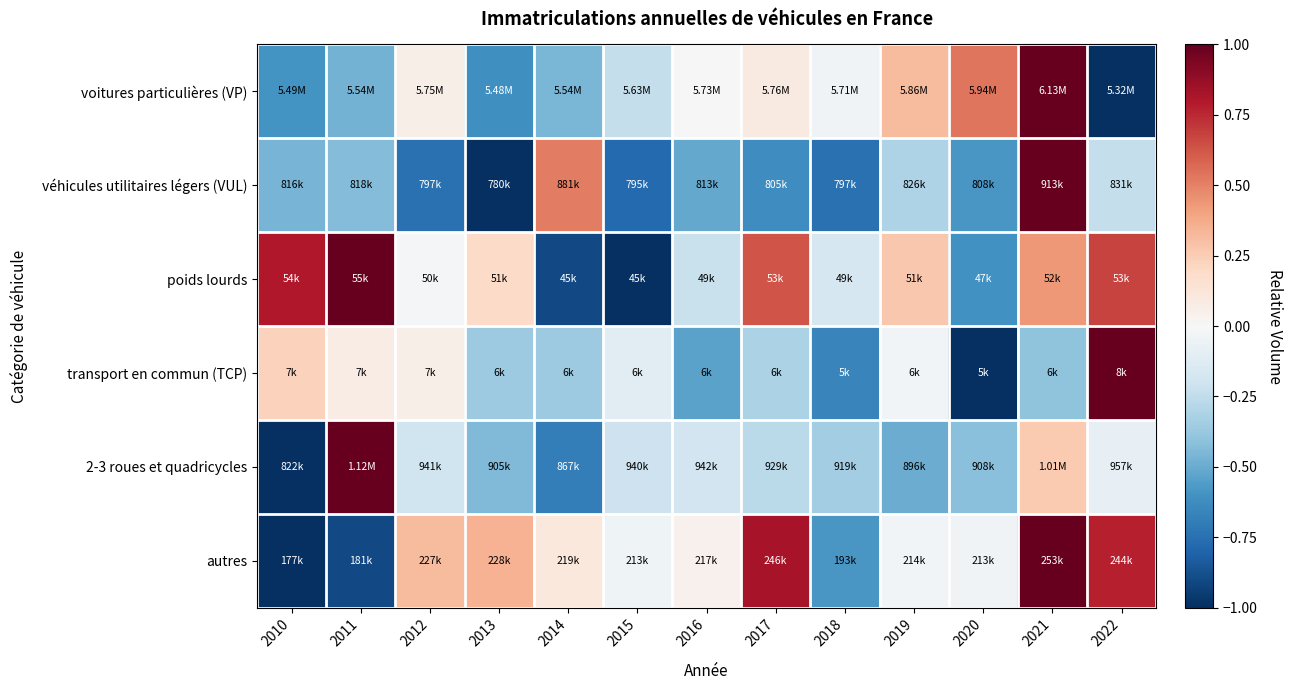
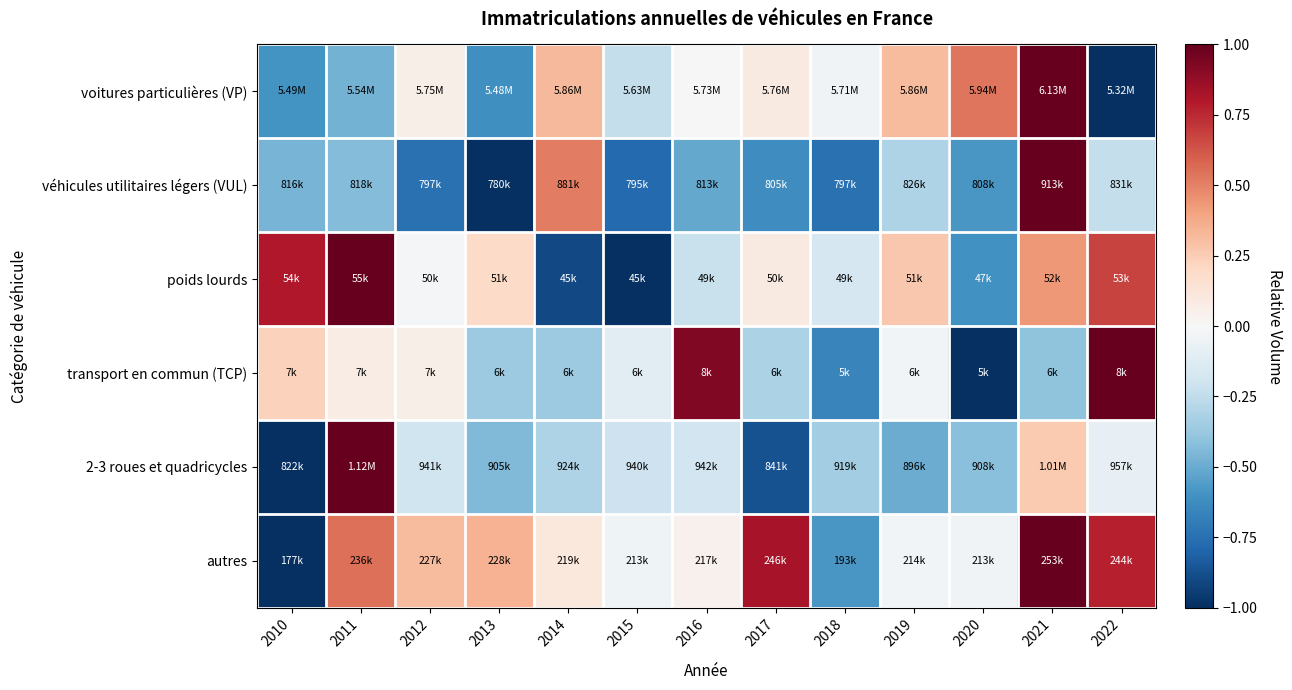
  {
    "voitures particulières (VP)": {
      "2010": "5.49M",
      "2011": "5.54M",
      "2012": "5.75M",
      "2013": "5.48M",
-     "2014": "5.54M",
+     "2014": "5.86M",
      "2015": "5.63M",
      "2016": "5.73M",
      "2017": "5.76M",
      "2018": "5.71M",
      "2019": "5.86M",
      "2020": "5.94M",
      "2021": "6.13M",
      "2022": "5.32M"
    },
    "véhicules utilitaires légers (VUL)": {
      "2010": "816k",
      "2011": "818k",
      "2012": "797k",
      "2013": "780k",
      "2014": "881k",
      "2015": "795k",
      "2016": "813k",
      "2017": "805k",
      "2018": "797k",
      "2019": "826k",
      "2020": "808k",
      "2021": "913k",
      "2022": "831k"
    },
    "poids lourds": {
      "2010": "54k",
      "2011": "55k",
      "2012": "50k",
      "2013": "51k",
      "2014": "45k",
      "2015": "45k",
      "2016": "49k",
-     "2017": "53k",
+     "2017": "50k",
      "2018": "49k",
      "2019": "51k",
      "2020": "47k",
      "2021": "52k",
      "2022": "53k"
    },
    "transport en commun (TCP)": {
      "2010": "7k",
      "2011": "7k",
      "2012": "7k",
      "2013": "6k",
      "2014": "6k",
      "2015": "6k",
-     "2016": "6k",
+     "2016": "8k",
      "2017": "6k",
      "2018": "5k",
      "2019": "6k",
      "2020": "5k",
      "2021": "6k",
      "2022": "8k"
    },
    "2-3 roues et quadricycles": {
      "2010": "822k",
      "2011": "1.12M",
      "2012": "941k",
      "2013": "905k",
-     "2014": "867k",
+     "2014": "924k",
      "2015": "940k",
      "2016": "942k",
-     "2017": "929k",
+     "2017": "841k",
      "2018": "919k",
      "2019": "896k",
      "2020": "908k",
      "2021": "1.01M",
      "2022": "957k"
    },
    "autres": {
      "2010": "177k",
-     "2011": "181k",
+     "2011": "236k",
      "2012": "227k",
      "2013": "228k",
      "2014": "219k",
      "2015": "213k",
      "2016": "217k",
      "2017": "246k",
      "2018": "193k",
      "2019": "214k",
      "2020": "213k",
      "2021": "253k",
      "2022": "244k"
    }
  }
